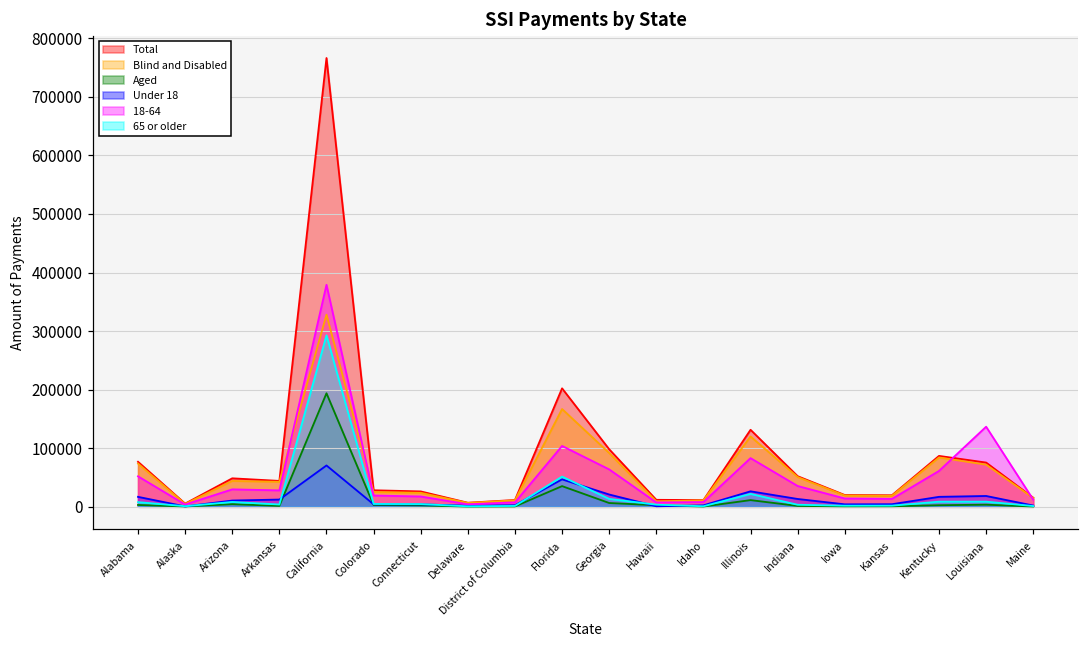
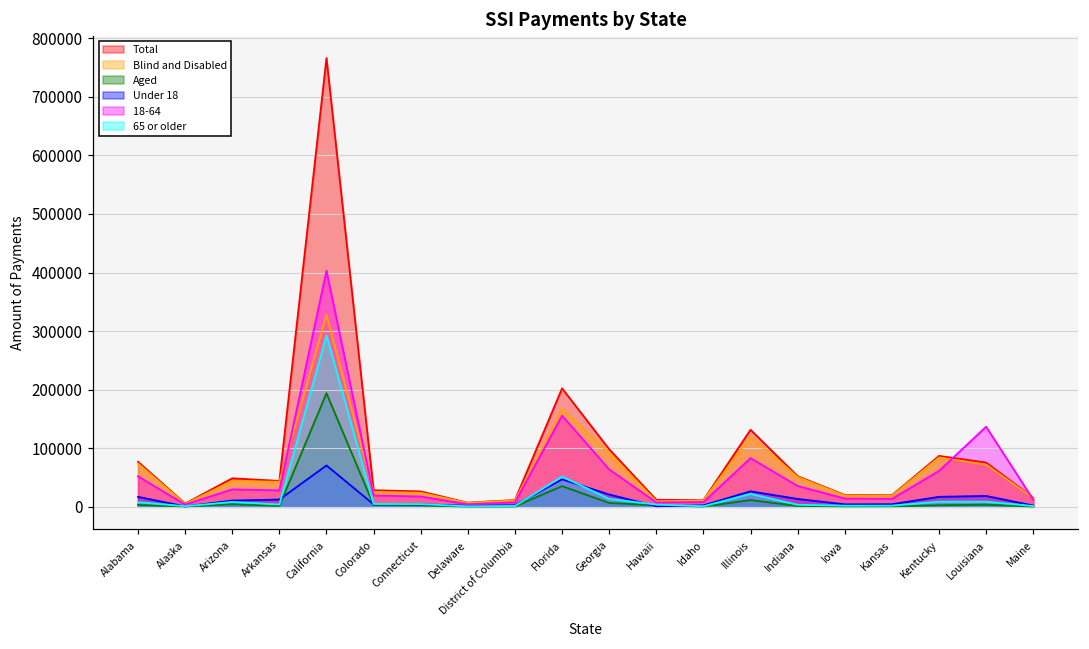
  {
    "Total": {
      "California": 770000,
      "Florida": 200000,
      "Georgia": 100000,
      "Illinois": 130000
    },
    "Blind and Disabled": {
      "California": 330000,
      "Florida": 170000,
      "Georgia": 90000,
      "Illinois": 120000
    },
    "Aged": {
      "Alabama": 0,
      "California": 190000,
      "Florida": 40000,
      "Georgia": 10000,
      "Illinois": 10000,
      "Kentucky": 0,
      "Louisiana": 0
    },
    "Under 18": {
      "Alabama": 20000,
      "Arkansas": 10000,
      "California": 70000,
      "Georgia": 20000,
      "Indiana": 10000,
      "Kentucky": 20000,
      "Louisiana": 20000
    },
    "18-64": {
      "Alabama": 50000,
      "Arizona": 30000,
      "Arkansas": 30000,
-     "California": 380000,
+     "California": 400000,
      "Colorado": 20000,
      "Connecticut": 20000,
-     "Florida": 100000,
+     "Florida": 160000,
      "Georgia": 60000,
      "Illinois": 80000,
      "Indiana": 40000,
      "Iowa": 10000,
      "Kansas": 10000,
      "Kentucky": 60000,
      "Louisiana": 140000
    },
    "65 or older": {
      "Alabama": 10000,
      "California": 290000,
      "Georgia": 10000,
      "Kentucky": 10000,
      "Louisiana": 10000
    }
  }
